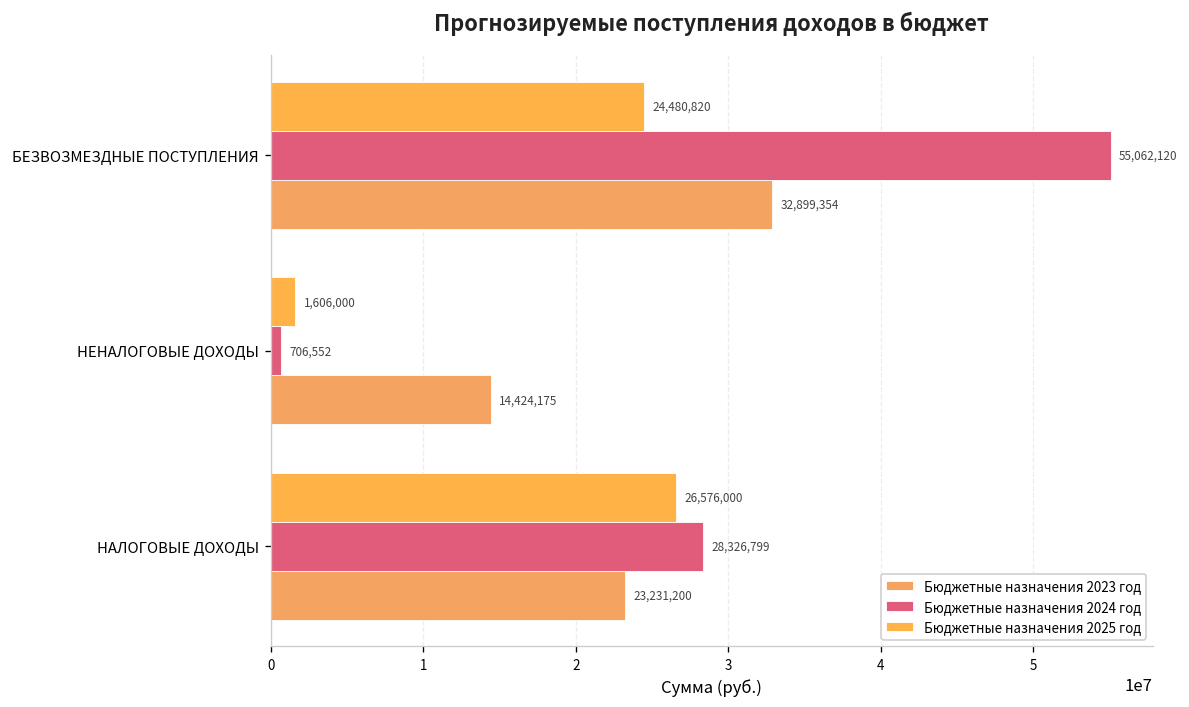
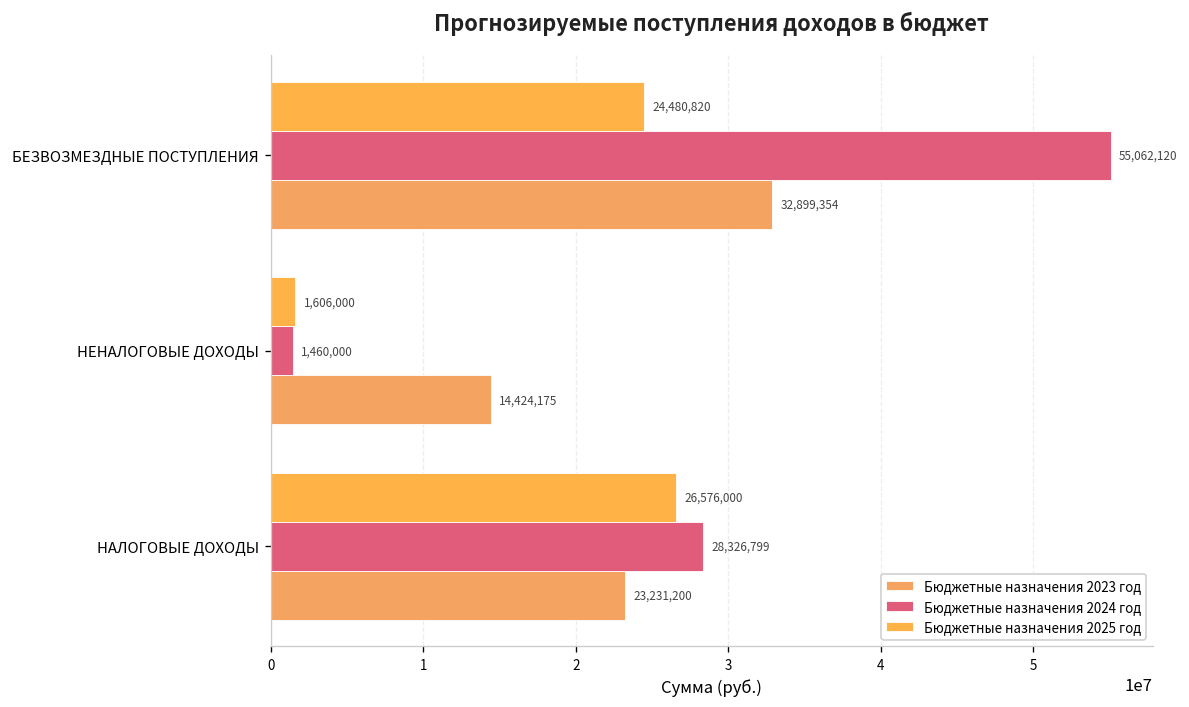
  {
    "Бюджетные назначения 2024 год": {
      "БЕЗВОЗМЕЗДНЫЕ ПОСТУПЛЕНИЯ": "55,062,120",
-     "НЕНАЛОГОВЫЕ ДОХОДЫ": "706,552",
+     "НЕНАЛОГОВЫЕ ДОХОДЫ": "1,460,000",
      "НАЛОГОВЫЕ ДОХОДЫ": "28,326,799"
    }
  }
